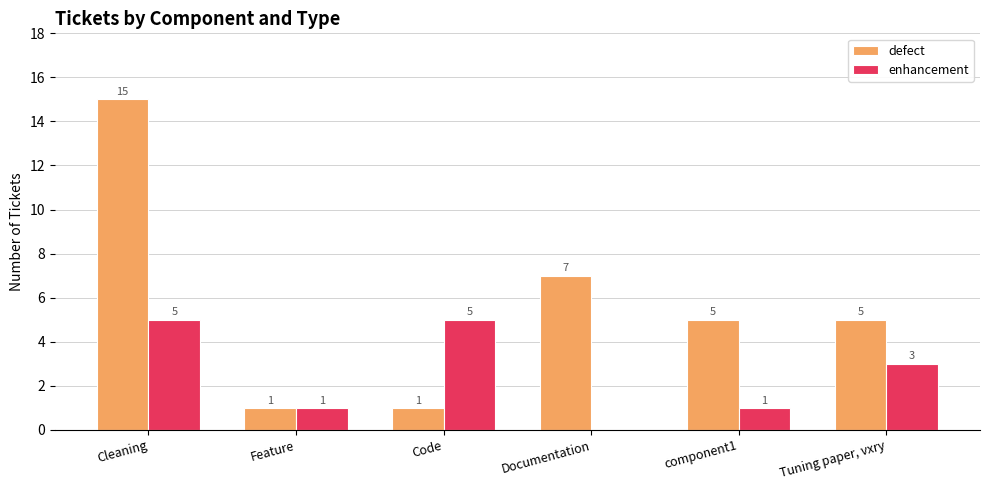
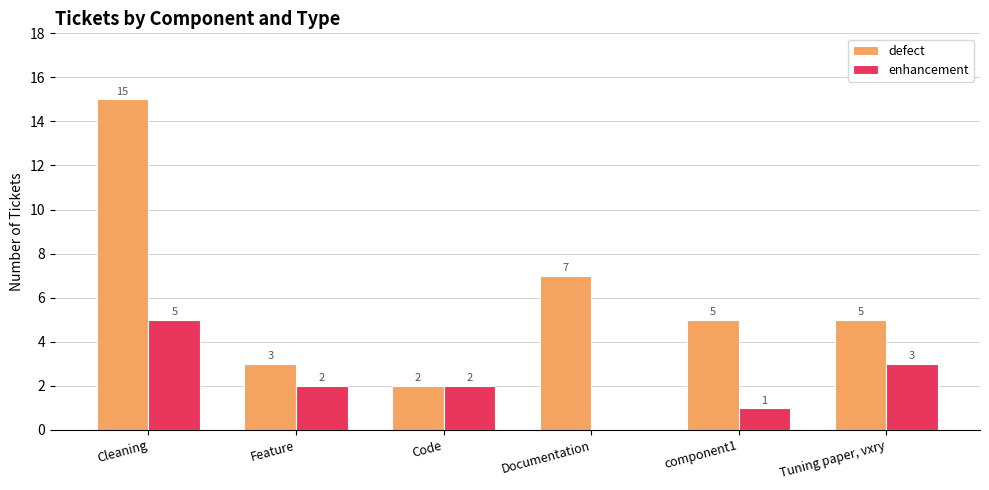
  {
    "defect": {
      "Cleaning": 15,
-     "Feature": 1,
-     "Code": 1,
+     "Feature": 3,
+     "Code": 2,
      "Documentation": 7,
      "component1": 5,
      "Tuning paper, vxry": 5
    },
    "enhancement": {
      "Cleaning": 5,
-     "Feature": 1,
-     "Code": 5,
+     "Feature": 2,
+     "Code": 2,
      "component1": 1,
      "Tuning paper, vxry": 3
    }
  }
